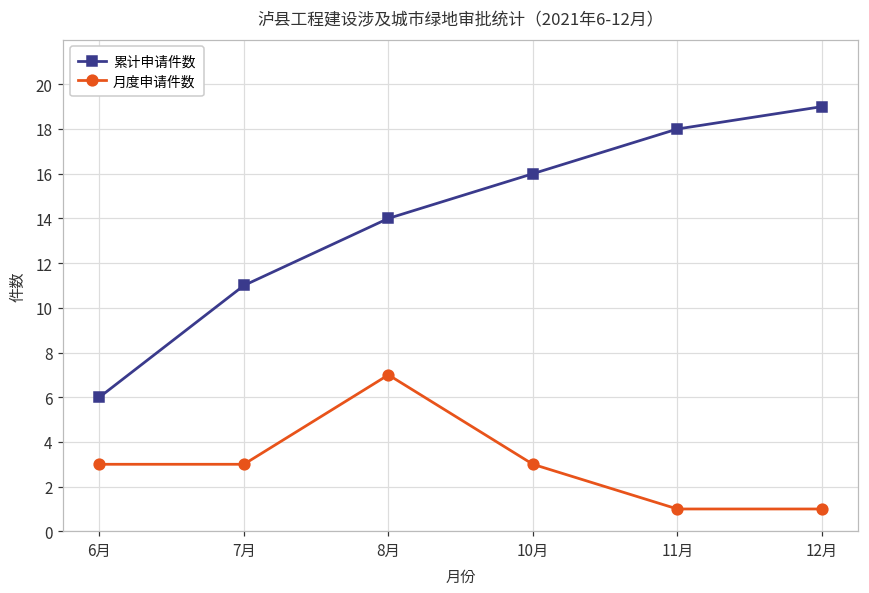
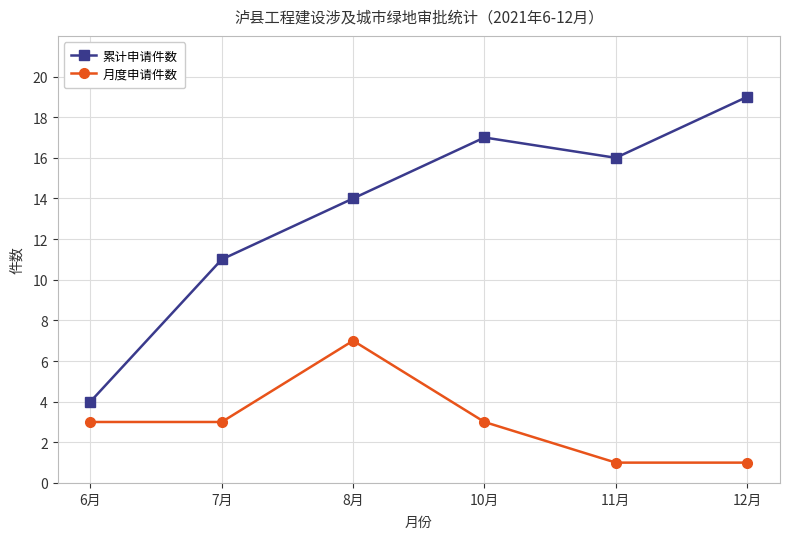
  {
    "累计申请件数": {
-     "6月": 6,
+     "6月": 4,
      "7月": 11,
      "8月": 14,
-     "10月": 16,
-     "11月": 18,
+     "10月": 17,
+     "11月": 16,
      "12月": 19
    },
    "月度申请件数": {
      "6月": 3,
      "7月": 3,
      "8月": 7,
      "10月": 3,
      "11月": 1,
      "12月": 1
    }
  }
